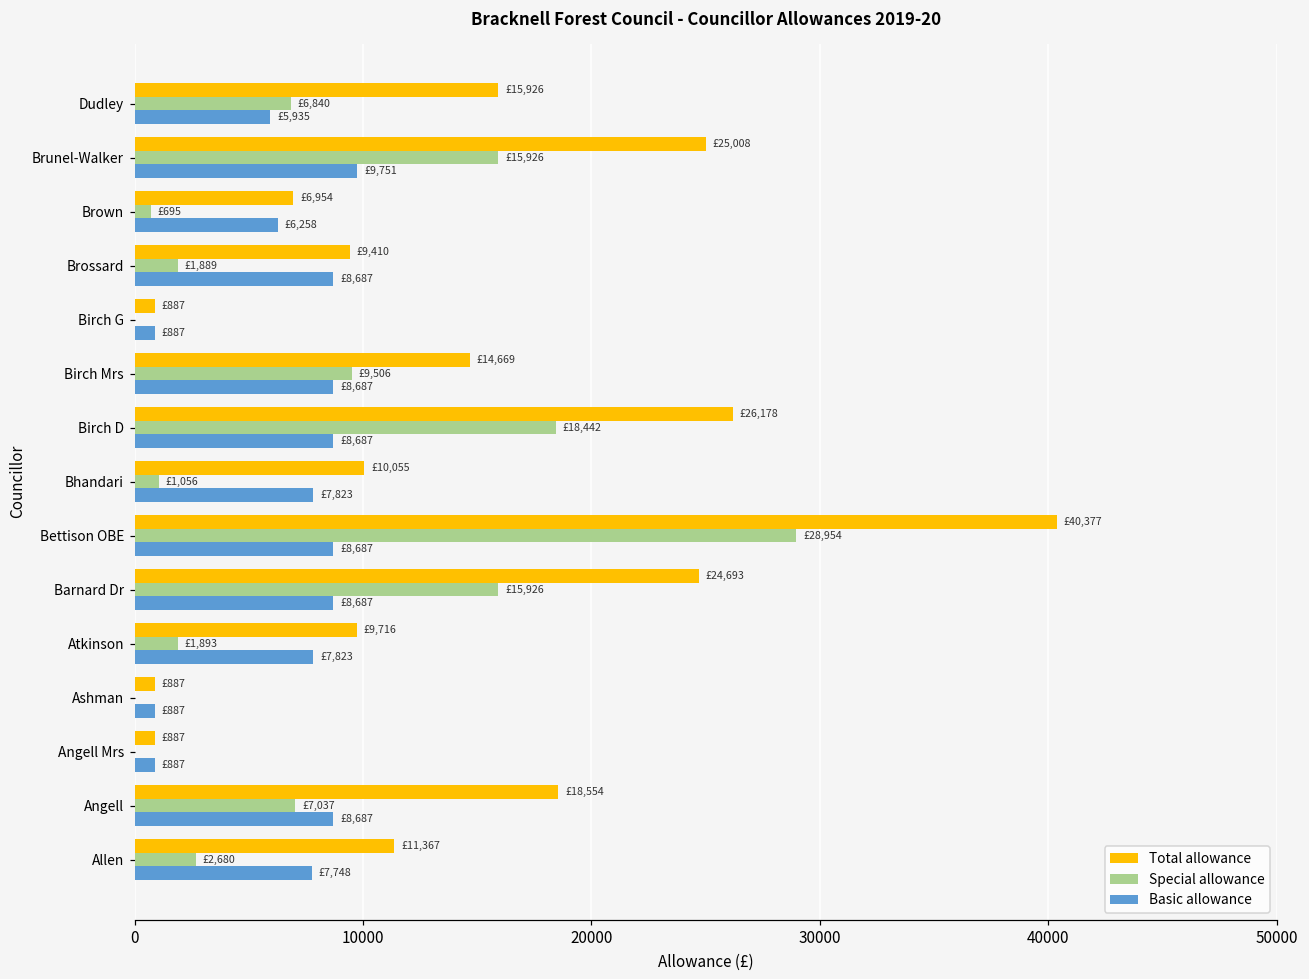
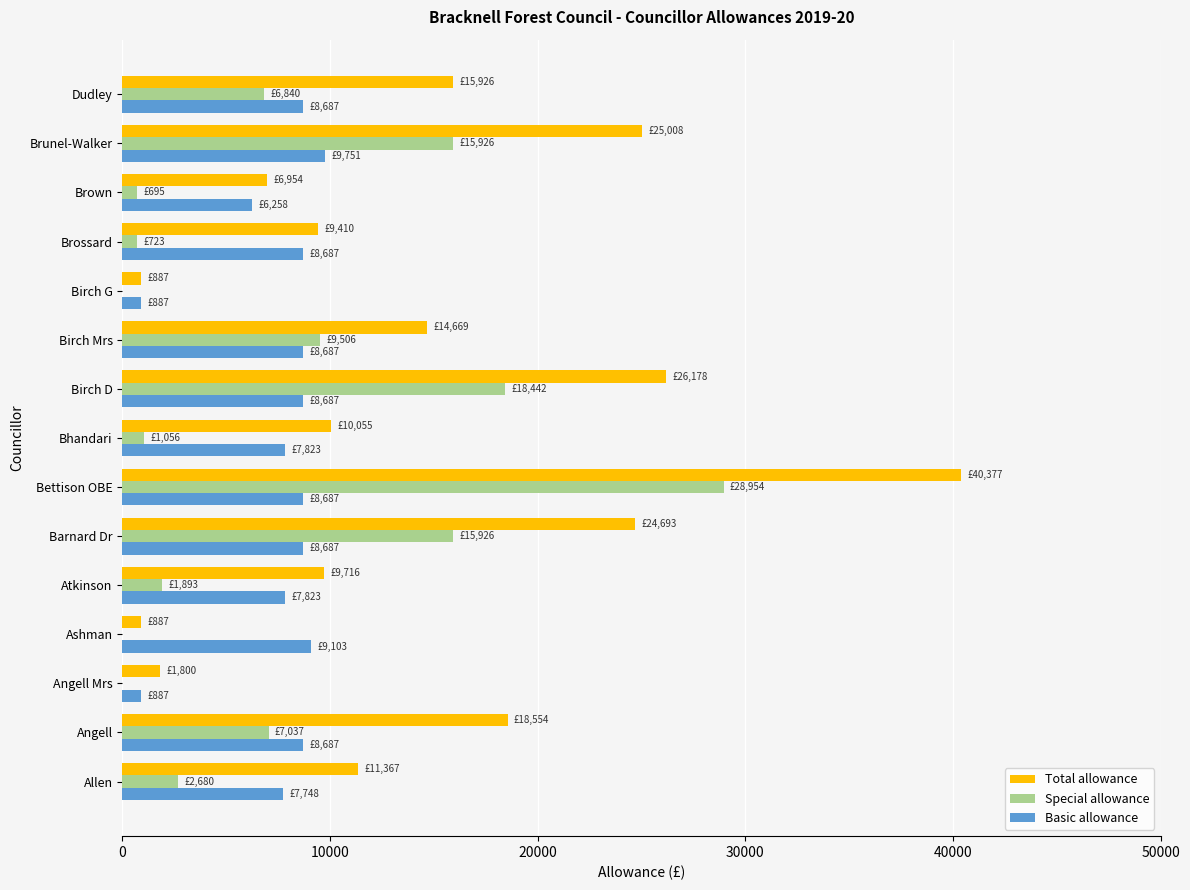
  {
    "Total allowance": {
      "Dudley": "£15,926",
      "Brunel-Walker": "£25,008",
      "Brown": "£6,954",
      "Brossard": "£9,410",
      "Birch G": "£887",
      "Birch Mrs": "£14,669",
      "Birch D": "£26,178",
      "Bhandari": "£10,055",
      "Bettison OBE": "£40,377",
      "Barnard Dr": "£24,693",
      "Atkinson": "£9,716",
      "Ashman": "£887",
-     "Angell Mrs": "£887",
+     "Angell Mrs": "£1,800",
      "Angell": "£18,554",
      "Allen": "£11,367"
    },
    "Special allowance": {
      "Dudley": "£6,840",
      "Brunel-Walker": "£15,926",
      "Brown": "£695",
-     "Brossard": "£1,889",
+     "Brossard": "£723",
      "Birch Mrs": "£9,506",
      "Birch D": "£18,442",
      "Bhandari": "£1,056",
      "Bettison OBE": "£28,954",
      "Barnard Dr": "£15,926",
      "Atkinson": "£1,893",
      "Angell": "£7,037",
      "Allen": "£2,680"
    },
    "Basic allowance": {
-     "Dudley": "£5,935",
+     "Dudley": "£8,687",
      "Brunel-Walker": "£9,751",
      "Brown": "£6,258",
      "Brossard": "£8,687",
      "Birch G": "£887",
      "Birch Mrs": "£8,687",
      "Birch D": "£8,687",
      "Bhandari": "£7,823",
      "Bettison OBE": "£8,687",
      "Barnard Dr": "£8,687",
      "Atkinson": "£7,823",
-     "Ashman": "£887",
+     "Ashman": "£9,103",
      "Angell Mrs": "£887",
      "Angell": "£8,687",
      "Allen": "£7,748"
    }
  }
